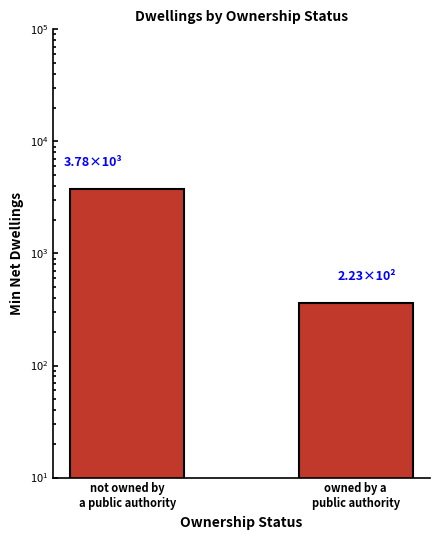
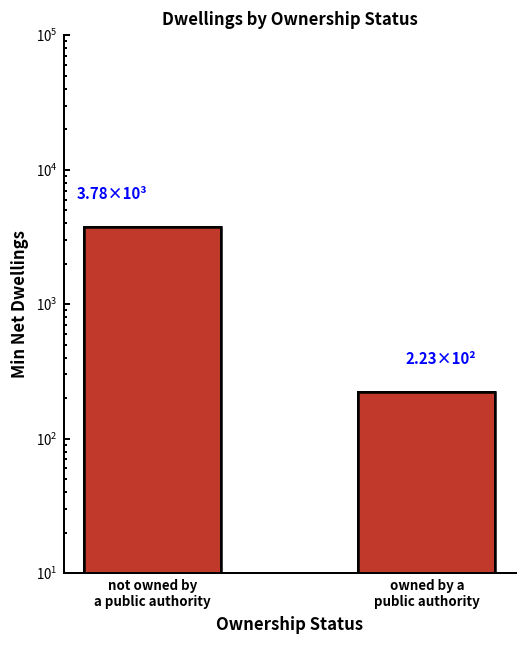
  {
-   "owned by a public authority": 360
+   "owned by a public authority": 220
  }
